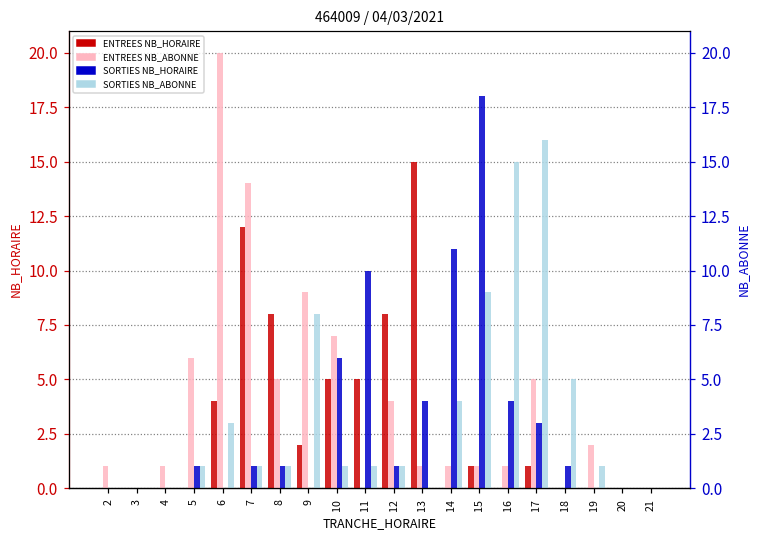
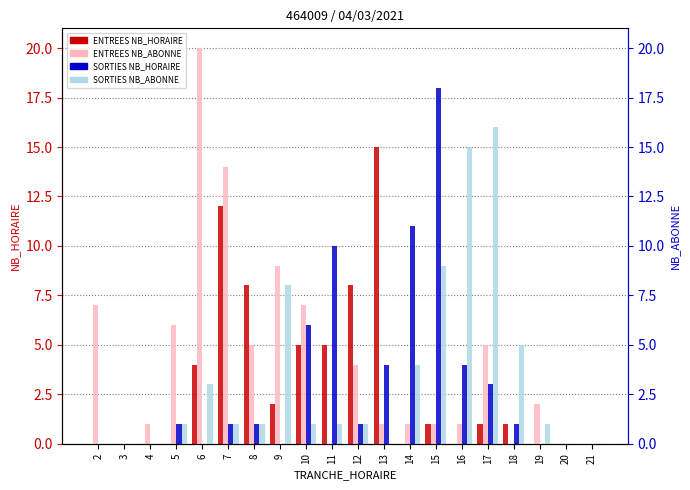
  {
    "ENTREES NB_HORAIRE": {
      "2": 0,
      "3": 0,
      "4": 0,
      "5": 0,
      "6": 4,
      "7": 12,
      "8": 8,
      "9": 2,
      "10": 5,
      "11": 5,
      "12": 8,
      "13": 15,
      "14": 0,
      "15": 1,
      "16": 0,
      "17": 1,
-     "18": 0,
+     "18": 1,
      "19": 0,
      "20": 0,
      "21": 0
    },
    "ENTREES NB_ABONNE": {
-     "2": 1,
+     "2": 7,
      "3": 0,
      "4": 1,
      "5": 6,
      "6": 20,
      "7": 14,
      "8": 5,
      "9": 9,
      "10": 7,
      "11": 0,
      "12": 4,
      "13": 1,
      "14": 1,
      "15": 1,
      "16": 1,
      "17": 5,
      "18": 0,
      "19": 2,
      "20": 0,
      "21": 0
    },
    "SORTIES NB_HORAIRE": {
      "2": 0,
      "3": 0,
      "4": 0,
      "5": 1,
      "6": 0,
      "7": 1,
      "8": 1,
      "9": 0,
      "10": 6,
      "11": 10,
      "12": 1,
      "13": 4,
      "14": 11,
      "15": 18,
      "16": 4,
      "17": 3,
      "18": 1,
      "19": 0,
      "20": 0,
      "21": 0
    },
    "SORTIES NB_ABONNE": {
      "2": 0,
      "3": 0,
      "4": 0,
      "5": 1,
      "6": 3,
      "7": 1,
      "8": 1,
      "9": 8,
      "10": 1,
      "11": 1,
      "12": 1,
      "13": 0,
      "14": 4,
      "15": 9,
      "16": 15,
      "17": 16,
      "18": 5,
      "19": 1,
      "20": 0,
      "21": 0
    }
  }
